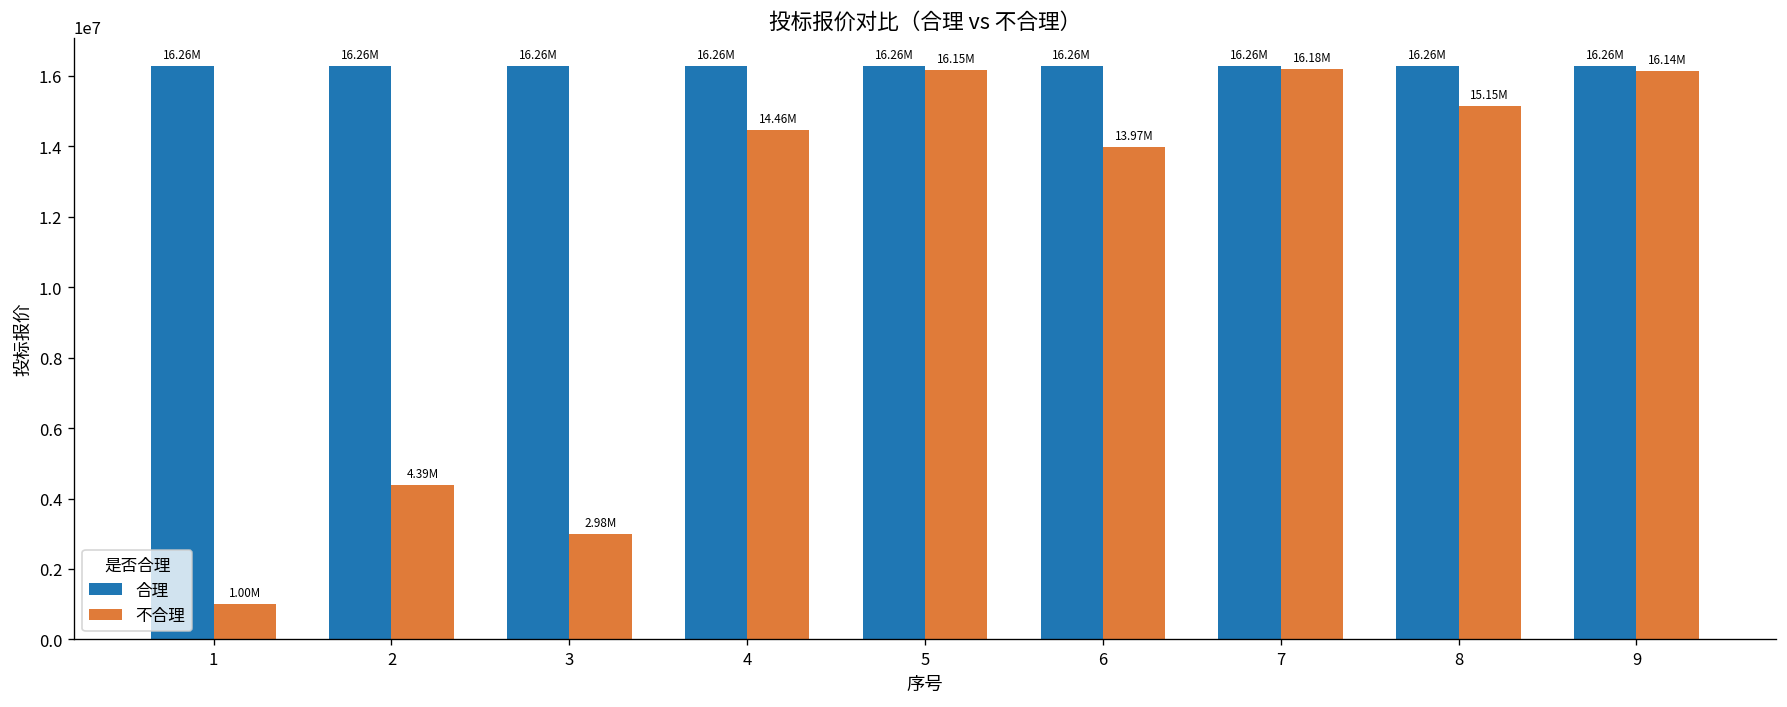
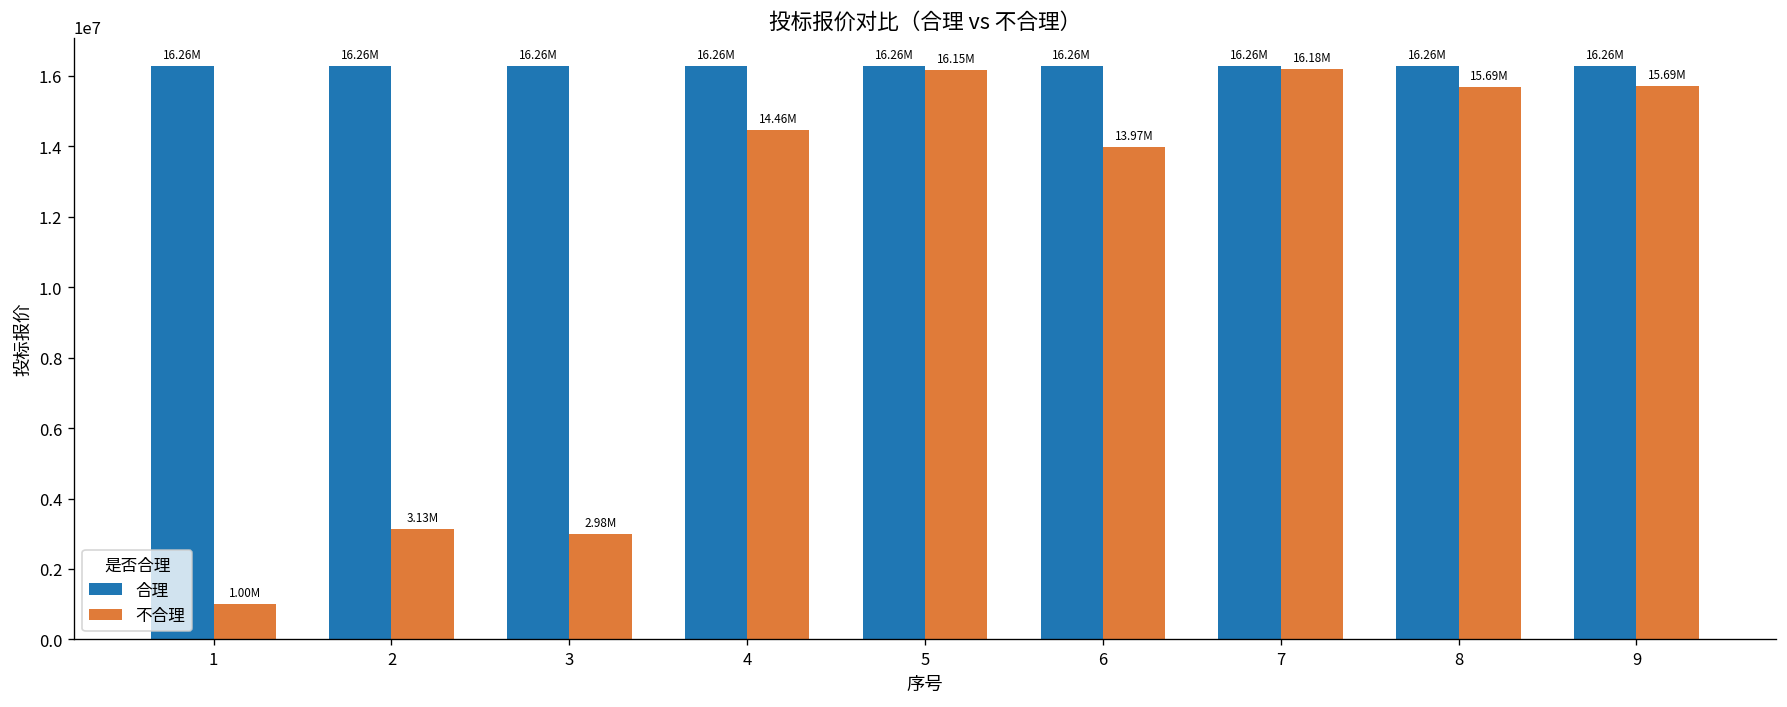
  {
    "合理": {
      "1": "16.26M",
      "2": "16.26M",
      "3": "16.26M",
      "4": "16.26M",
      "5": "16.26M",
      "6": "16.26M",
      "7": "16.26M",
      "8": "16.26M",
      "9": "16.26M"
    },
    "不合理": {
      "1": "1.00M",
-     "2": "4.39M",
+     "2": "3.13M",
      "3": "2.98M",
      "4": "14.46M",
      "5": "16.15M",
      "6": "13.97M",
      "7": "16.18M",
-     "8": "15.15M",
-     "9": "16.14M"
+     "8": "15.69M",
+     "9": "15.69M"
    }
  }
